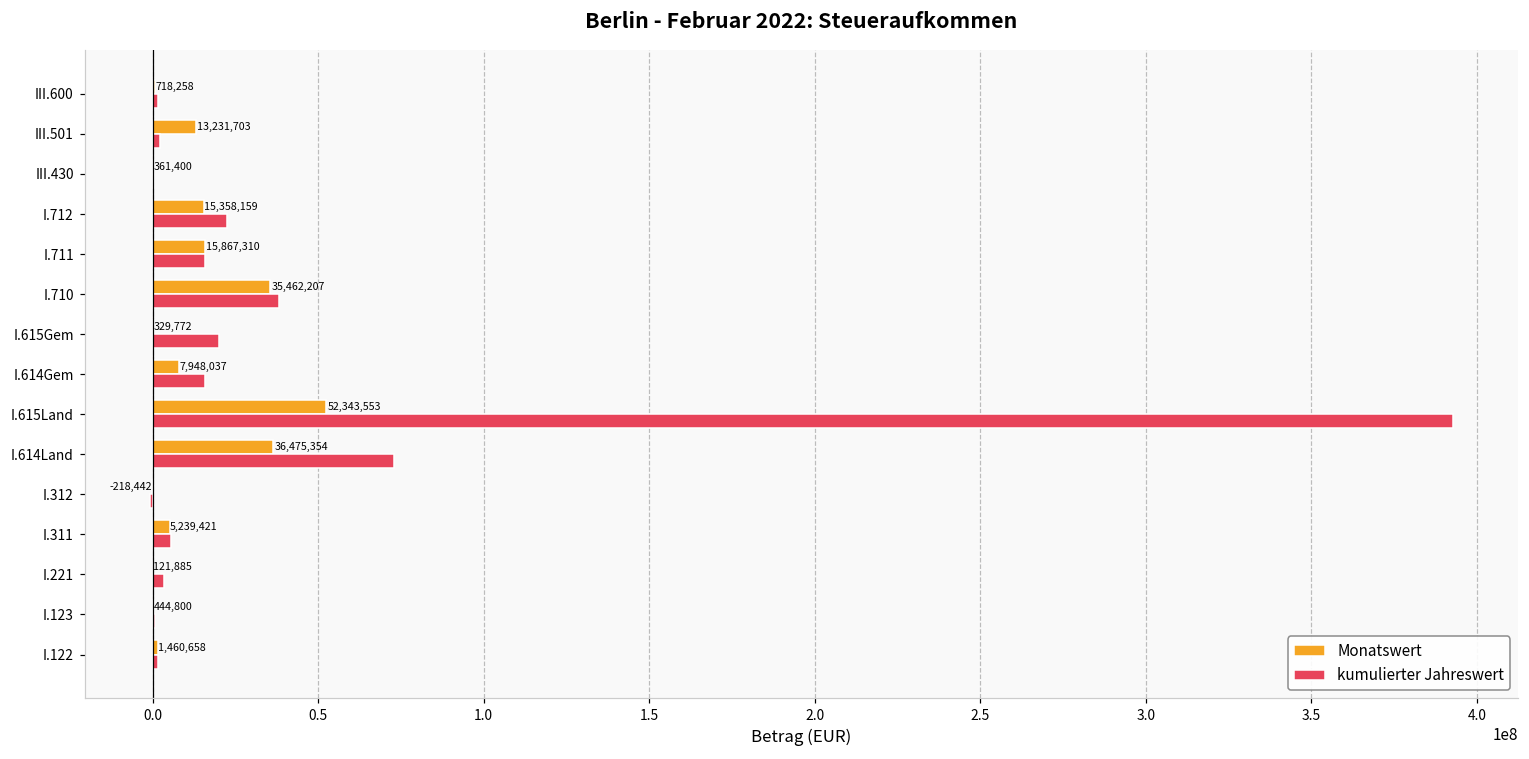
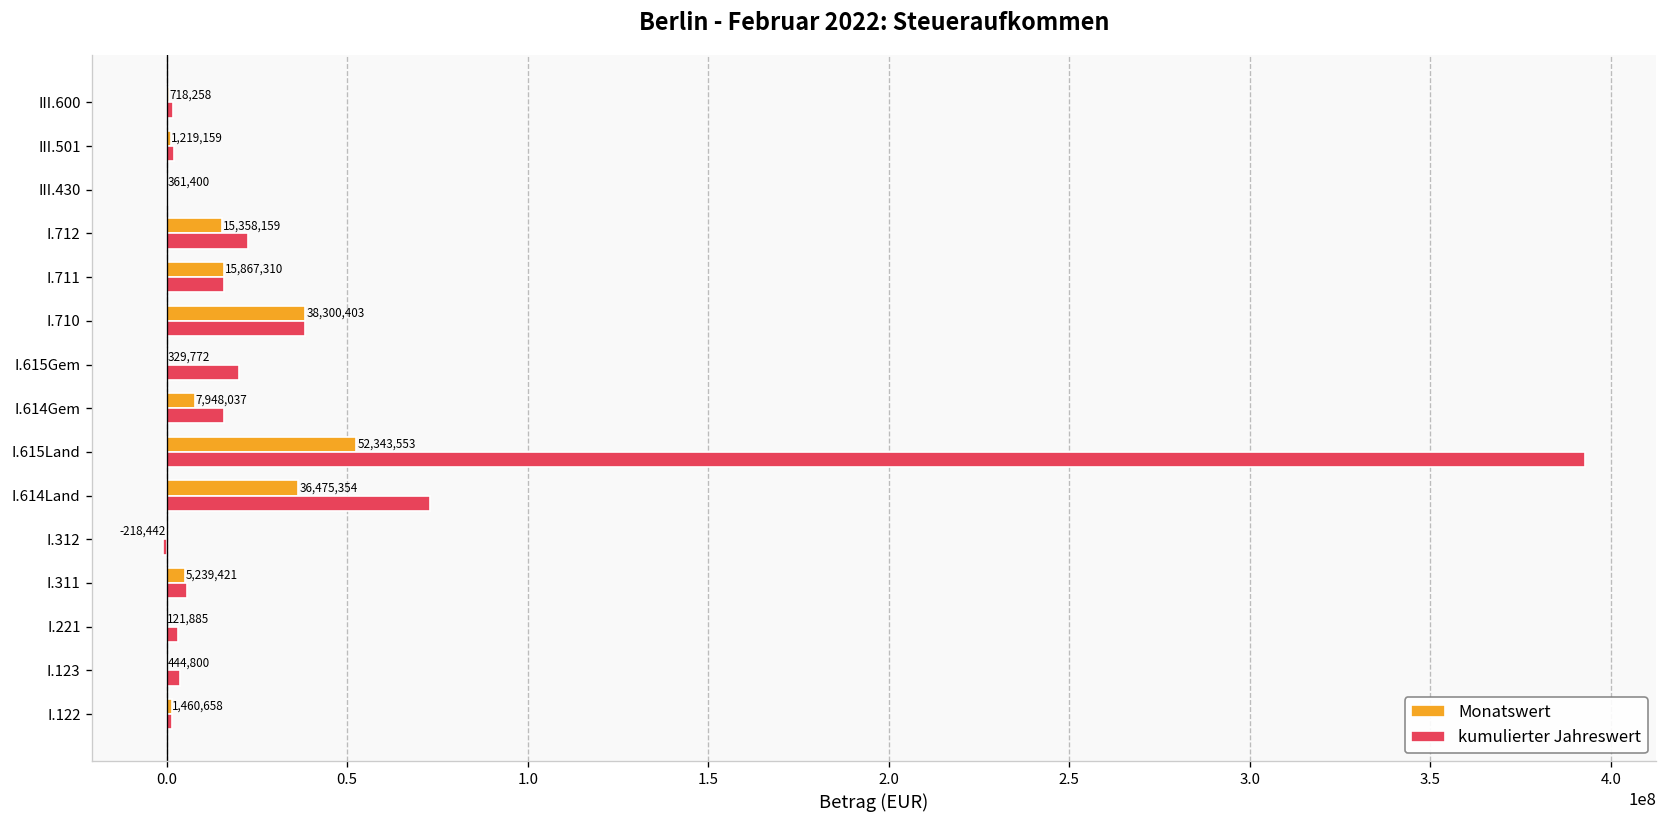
  {
    "Monatswert": {
      "III.600": "718,258",
-     "III.501": "13,231,703",
+     "III.501": "1,219,159",
      "III.430": "361,400",
      "I.712": "15,358,159",
      "I.711": "15,867,310",
-     "I.710": "35,462,207",
+     "I.710": "38,300,403",
      "I.615Gem": "329,772",
      "I.614Gem": "7,948,037",
      "I.615Land": "52,343,553",
      "I.614Land": "36,475,354",
      "I.312": "-218,442",
      "I.311": "5,239,421",
      "I.221": "121,885",
      "I.123": "444,800",
      "I.122": "1,460,658"
    },
    "kumulierter Jahreswert": {
      "III.600": "2000000",
      "III.501": "2000000",
      "I.712": "22000000",
      "I.710": "38000000",
      "I.615Gem": "20000000",
      "I.614Gem": "16000000",
      "I.615Land": "393000000",
      "I.614Land": "73000000",
      "I.312": "-1000000",
      "I.311": "6000000",
      "I.221": "3000000",
-     "I.123": "1000000"
+     "I.123": "4000000"
    }
  }
